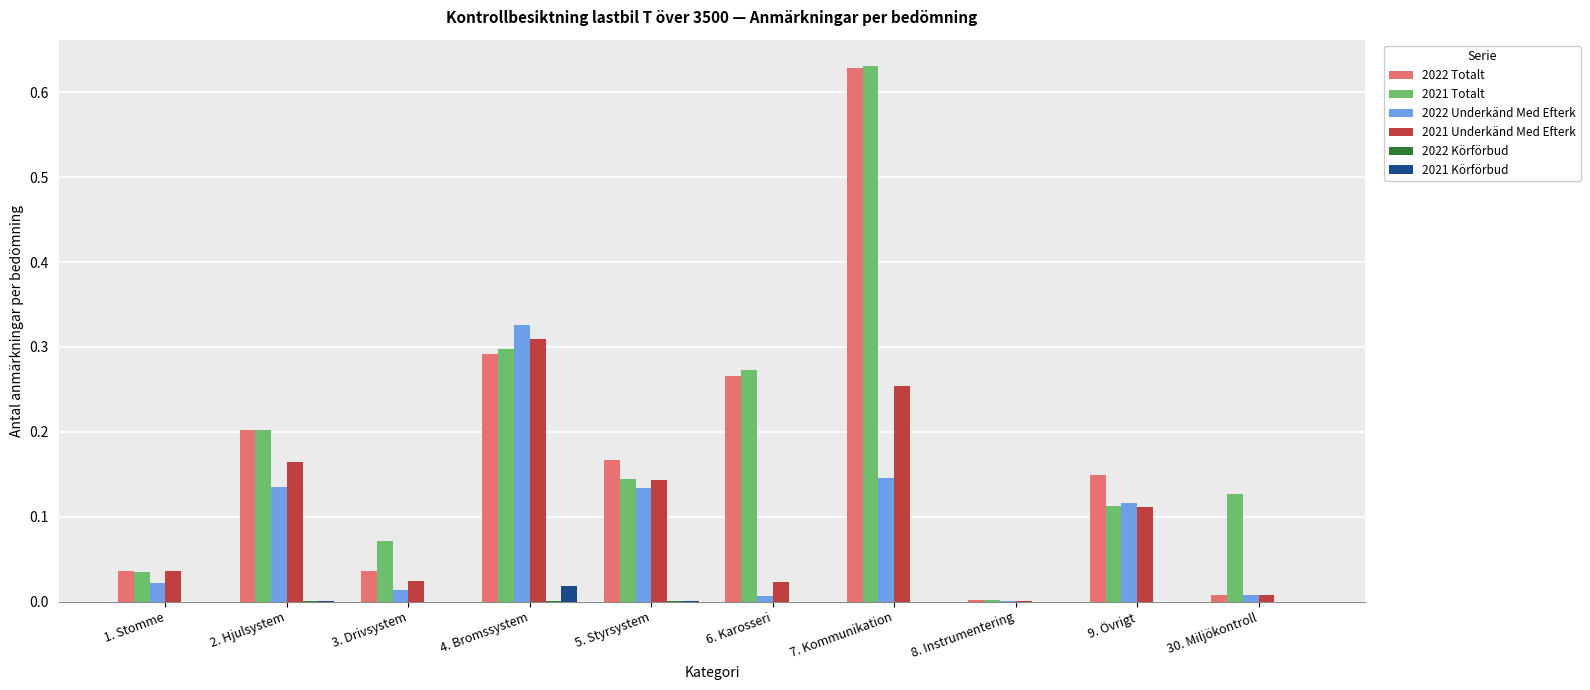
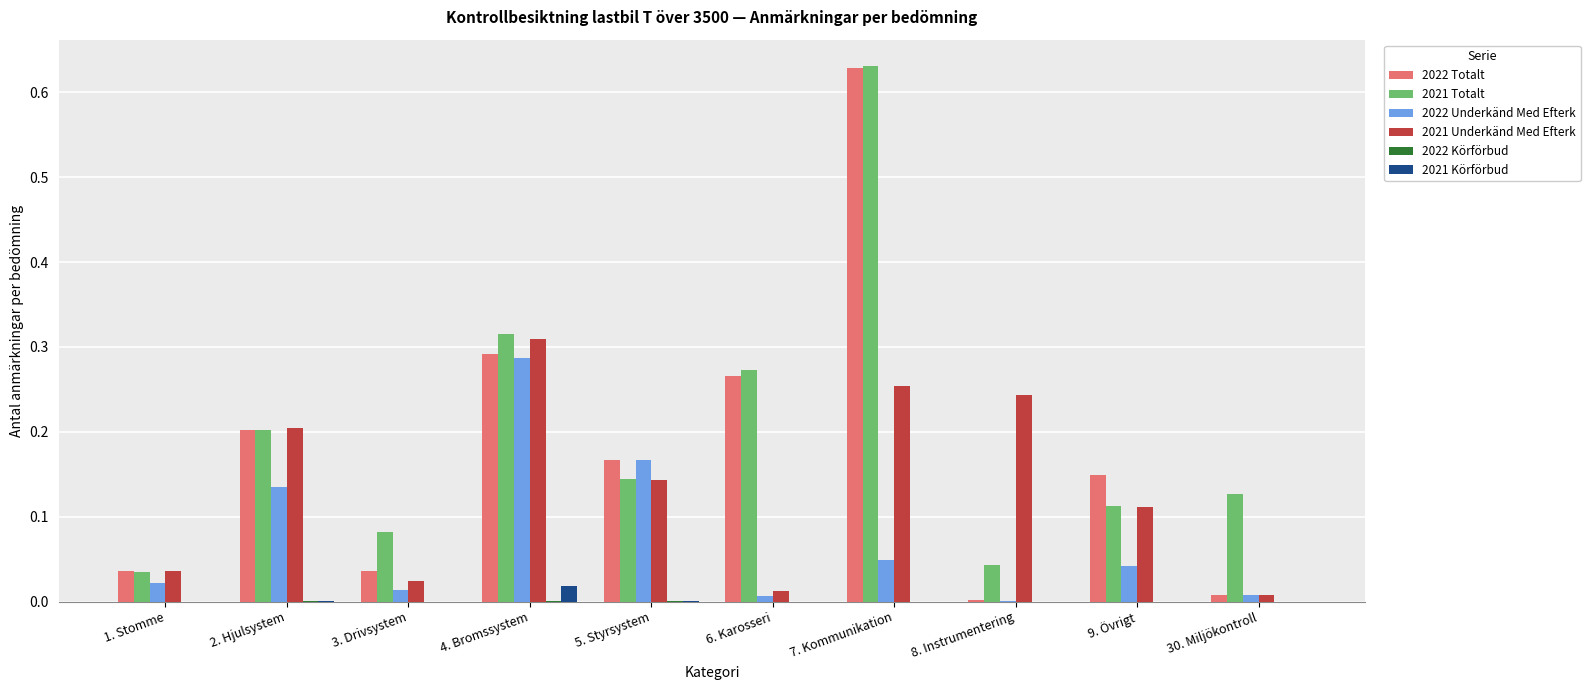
  {
    "2022 Totalt": {
      "1. Stomme": 0.04,
      "2. Hjulsystem": 0.20,
      "3. Drivsystem": 0.04,
      "4. Bromssystem": 0.29,
      "5. Styrsystem": 0.17,
      "6. Karosseri": 0.27,
      "7. Kommunikation": 0.63,
      "9. Övrigt": 0.15,
      "30. Miljökontroll": 0.01
    },
    "2021 Totalt": {
      "1. Stomme": 0.03,
      "2. Hjulsystem": 0.20,
-     "3. Drivsystem": 0.07,
-     "4. Bromssystem": 0.30,
+     "3. Drivsystem": 0.08,
+     "4. Bromssystem": 0.31,
      "5. Styrsystem": 0.14,
      "6. Karosseri": 0.27,
      "7. Kommunikation": 0.63,
-     "8. Instrumentering": 0.00,
+     "8. Instrumentering": 0.04,
      "9. Övrigt": 0.11,
      "30. Miljökontroll": 0.13
    },
    "2022 Underkänd Med Efterk": {
      "1. Stomme": 0.02,
      "2. Hjulsystem": 0.13,
      "3. Drivsystem": 0.01,
-     "4. Bromssystem": 0.33,
-     "5. Styrsystem": 0.13,
+     "4. Bromssystem": 0.29,
+     "5. Styrsystem": 0.17,
      "6. Karosseri": 0.01,
-     "7. Kommunikation": 0.15,
-     "9. Övrigt": 0.12,
+     "7. Kommunikation": 0.05,
+     "9. Övrigt": 0.04,
      "30. Miljökontroll": 0.01
    },
    "2021 Underkänd Med Efterk": {
      "1. Stomme": 0.04,
-     "2. Hjulsystem": 0.16,
+     "2. Hjulsystem": 0.20,
      "3. Drivsystem": 0.02,
      "4. Bromssystem": 0.31,
      "5. Styrsystem": 0.14,
-     "6. Karosseri": 0.02,
+     "6. Karosseri": 0.01,
      "7. Kommunikation": 0.25,
-     "8. Instrumentering": 0.00,
+     "8. Instrumentering": 0.24,
      "9. Övrigt": 0.11,
      "30. Miljökontroll": 0.01
    },
    "2022 Körförbud": {
      "6. Karosseri": 0.00,
      "7. Kommunikation": 0.00,
      "8. Instrumentering": 0.00,
      "30. Miljökontroll": 0.00
    },
    "2021 Körförbud": {
      "3. Drivsystem": 0.00,
      "4. Bromssystem": 0.02,
      "6. Karosseri": 0.00,
      "7. Kommunikation": 0.00,
      "8. Instrumentering": 0.00,
      "9. Övrigt": 0.00,
      "30. Miljökontroll": 0.00
    }
  }
